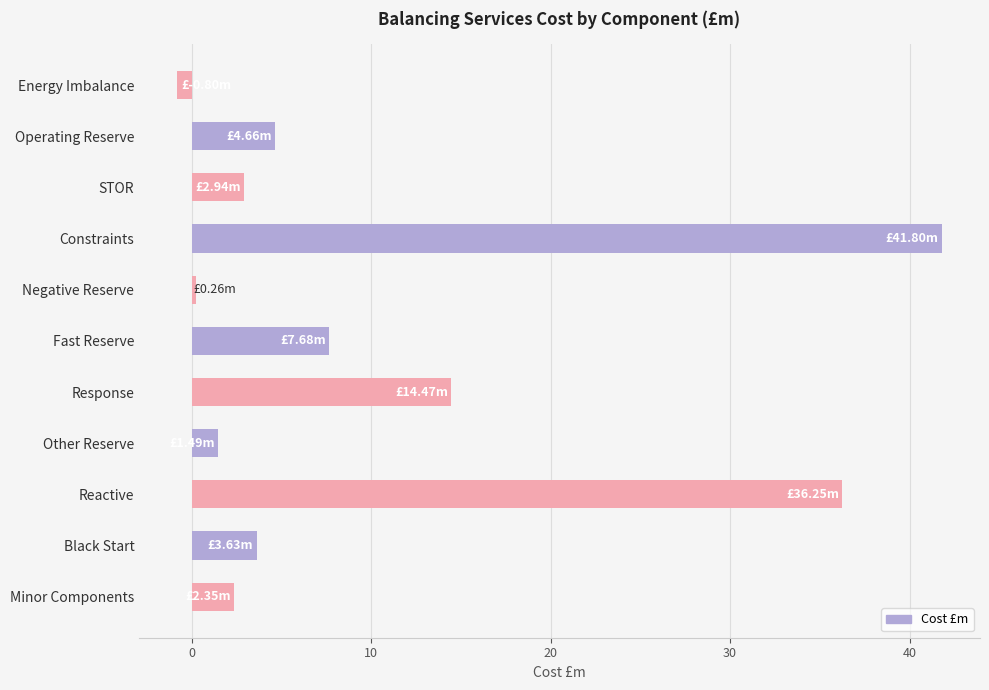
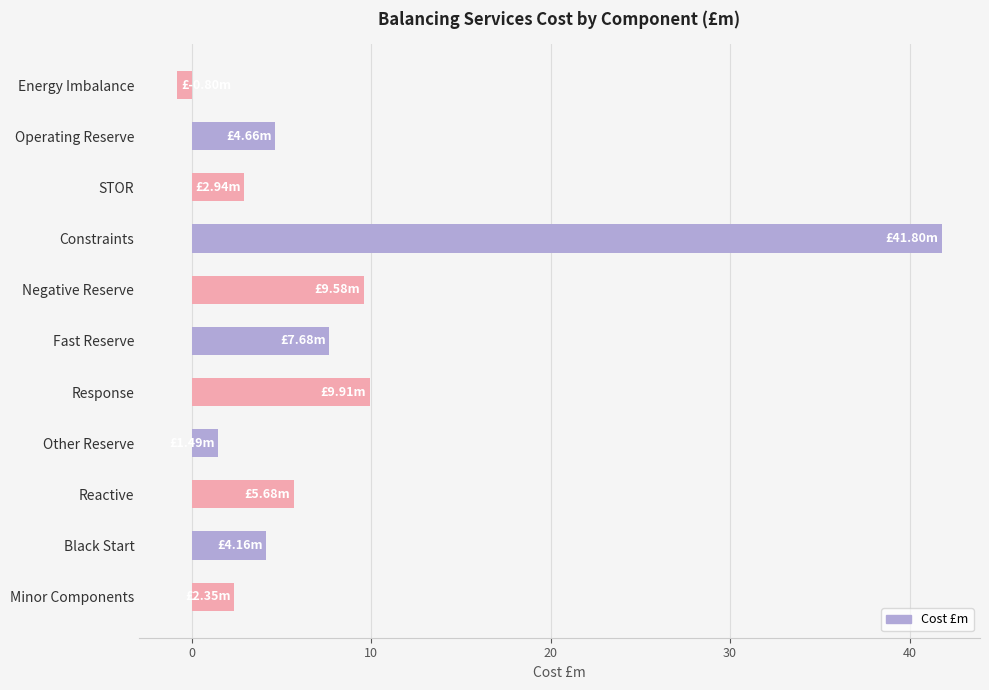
  {
    "Operating Reserve": "£4.66m",
    "STOR": "£2.94m",
    "Constraints": "£41.80m",
-   "Negative Reserve": "£0.26m",
+   "Negative Reserve": "£9.58m",
    "Fast Reserve": "£7.68m",
-   "Response": "£14.47m",
-   "Reactive": "£36.25m",
-   "Black Start": "£3.63m",
+   "Response": "£9.91m",
+   "Reactive": "£5.68m",
+   "Black Start": "£4.16m",
    "Minor Components": "£2.35m"
  }
